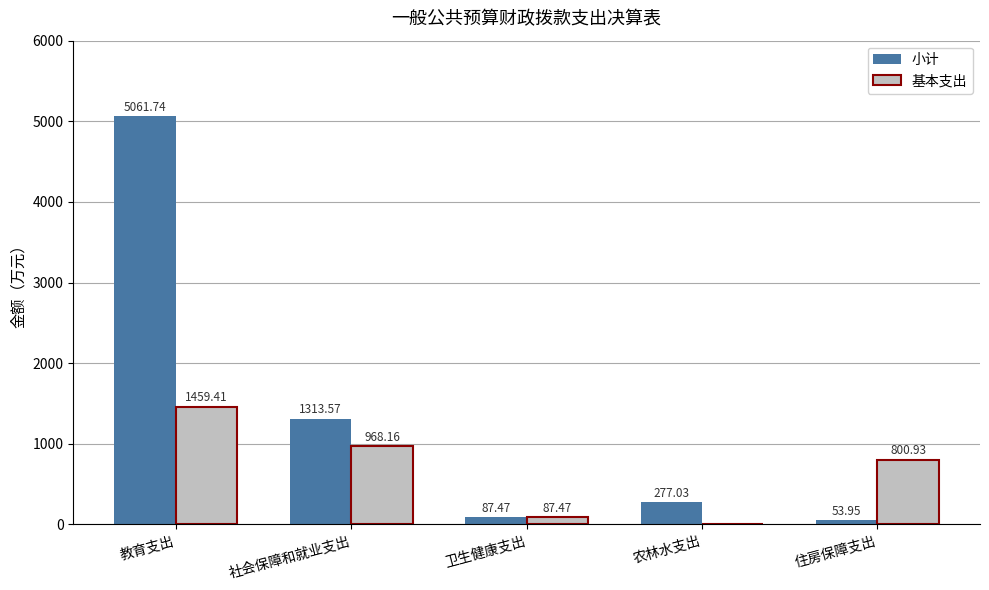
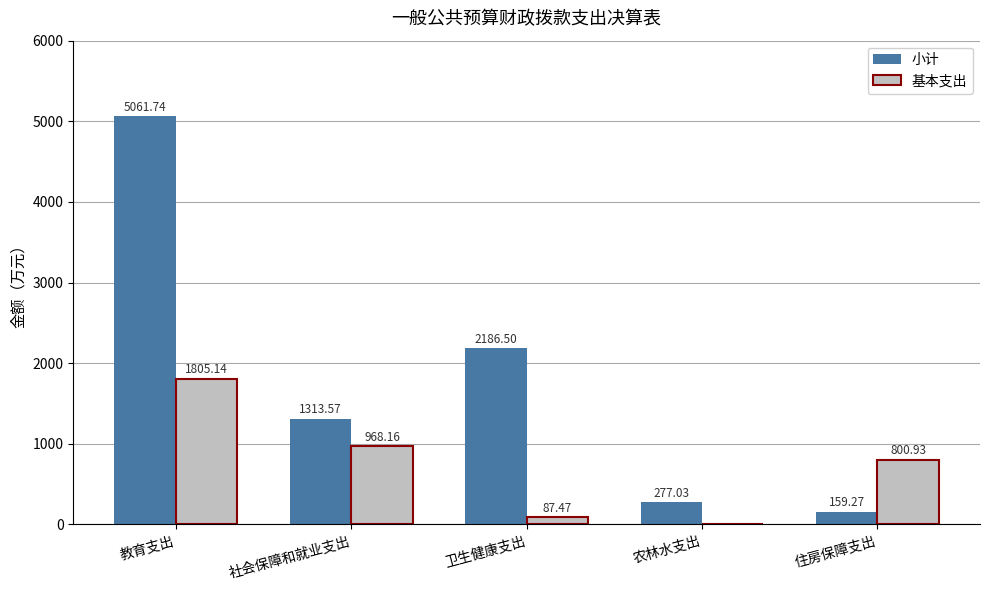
  {
    "小计": {
      "教育支出": 5061.74,
      "社会保障和就业支出": 1313.57,
-     "卫生健康支出": 87.47,
+     "卫生健康支出": 2186.50,
      "农林水支出": 277.03,
-     "住房保障支出": 53.95
+     "住房保障支出": 159.27
    },
    "基本支出": {
-     "教育支出": 1459.41,
+     "教育支出": 1805.14,
      "社会保障和就业支出": 968.16,
      "卫生健康支出": 87.47,
      "住房保障支出": 800.93
    }
  }
